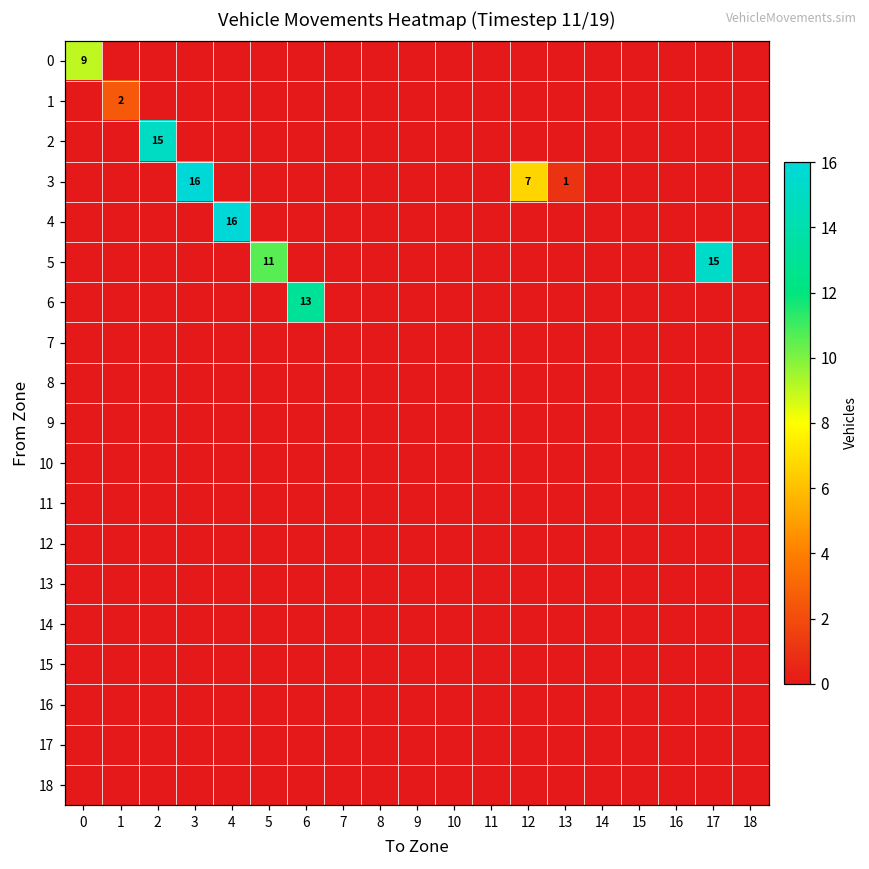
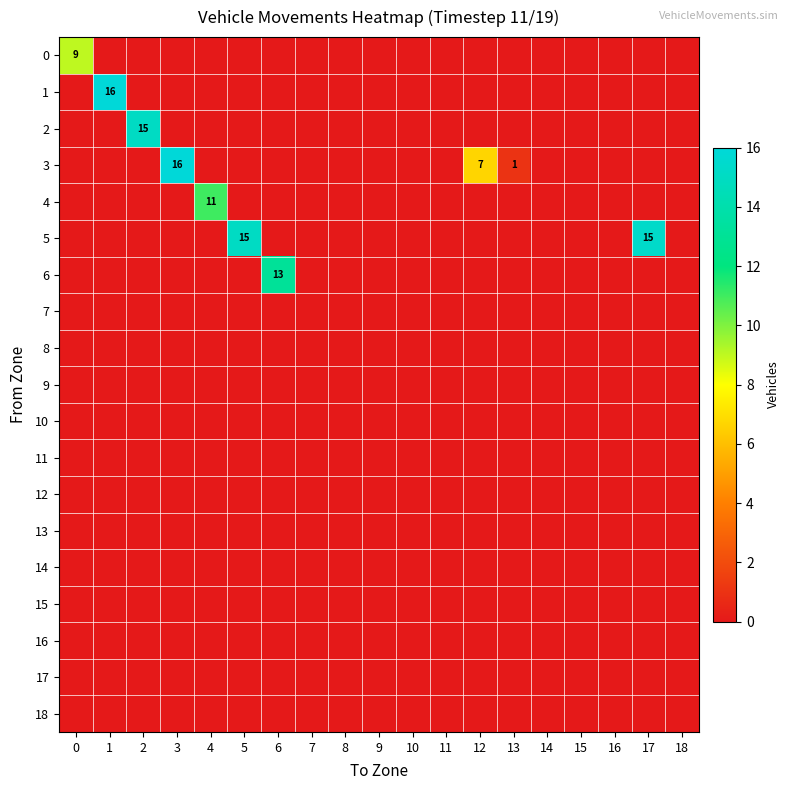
  {
    "0": {
      "0": 9
    },
    "1": {
-     "1": 2
+     "1": 16
    },
    "2": {
      "2": 15
    },
    "3": {
      "3": 16,
      "12": 7,
      "13": 1
    },
    "4": {
-     "4": 16
+     "4": 11
    },
    "5": {
-     "5": 11,
+     "5": 15,
      "17": 15
    },
    "6": {
      "6": 13
    }
  }
